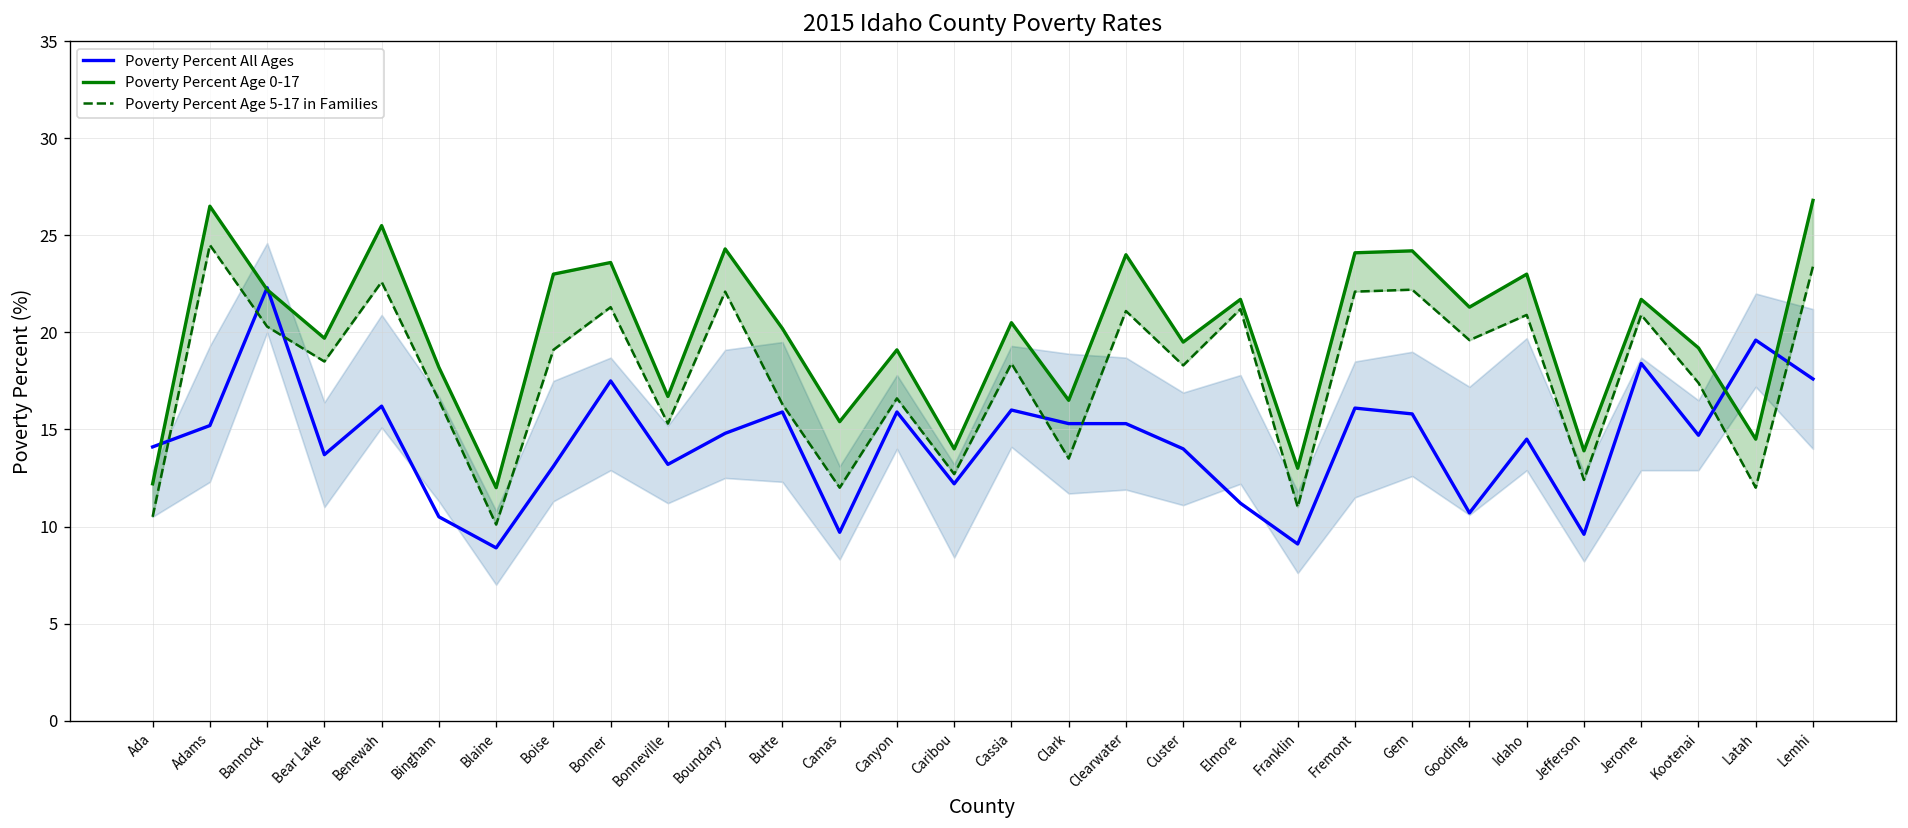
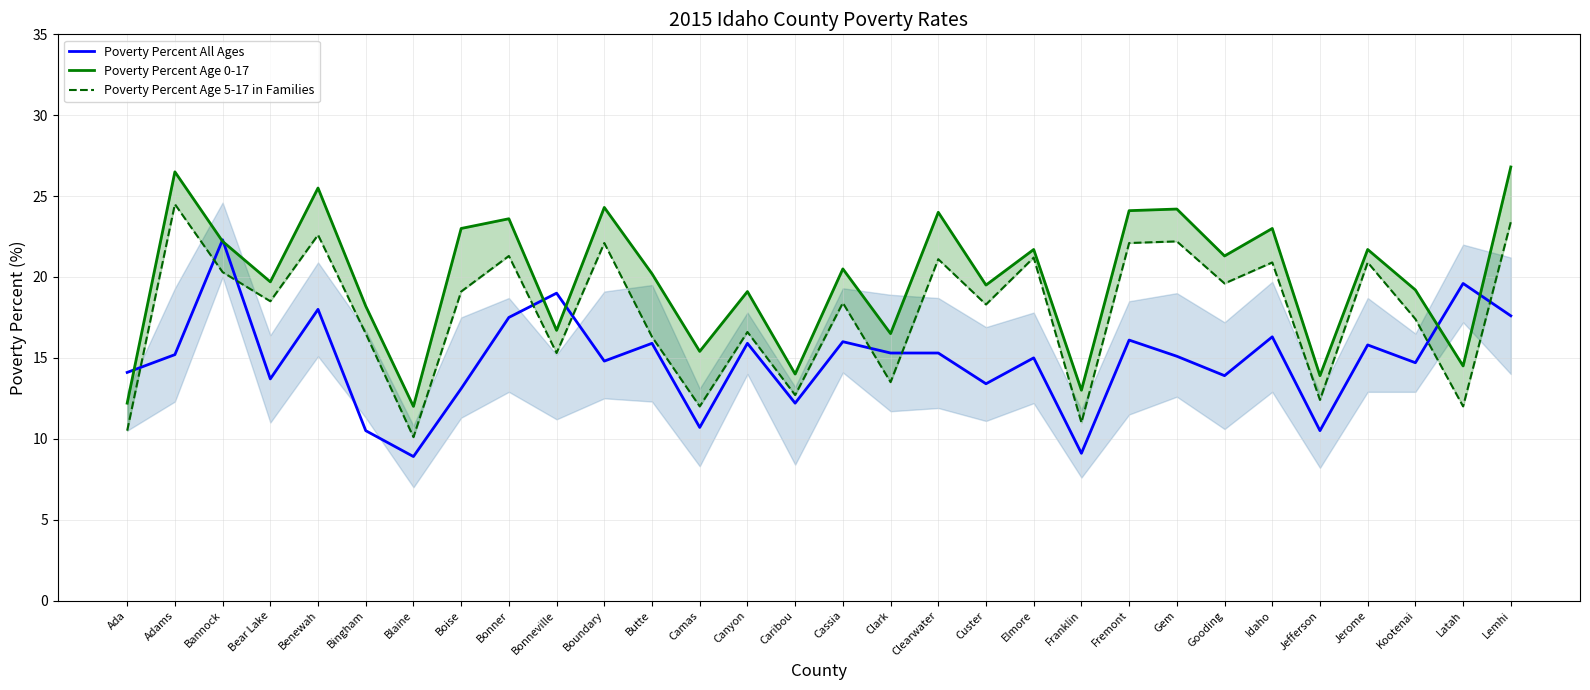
  {
    "Poverty Percent All Ages": {
      "Ada": 14.1,
      "Adams": 15.2,
      "Bear Lake": 13.7,
-     "Benewah": 16.2,
+     "Benewah": 18.0,
      "Bingham": 10.5,
      "Blaine": 8.9,
      "Boise": 13.1,
      "Bonner": 17.5,
-     "Bonneville": 13.2,
+     "Bonneville": 19.0,
      "Boundary": 14.8,
      "Butte": 15.9,
-     "Camas": 9.7,
+     "Camas": 10.7,
      "Canyon": 15.9,
      "Caribou": 12.2,
      "Cassia": 16.0,
      "Clark": 15.3,
      "Clearwater": 15.3,
-     "Custer": 14.0,
-     "Elmore": 11.2,
+     "Custer": 13.4,
+     "Elmore": 15.0,
      "Franklin": 9.1,
      "Fremont": 16.1,
-     "Gem": 15.8,
-     "Gooding": 10.7,
-     "Idaho": 14.5,
-     "Jefferson": 9.6,
-     "Jerome": 18.4,
+     "Gem": 15.1,
+     "Gooding": 13.9,
+     "Idaho": 16.3,
+     "Jefferson": 10.5,
+     "Jerome": 15.8,
      "Kootenai": 14.7,
      "Latah": 19.6,
      "Lemhi": 17.6
    }
  }
